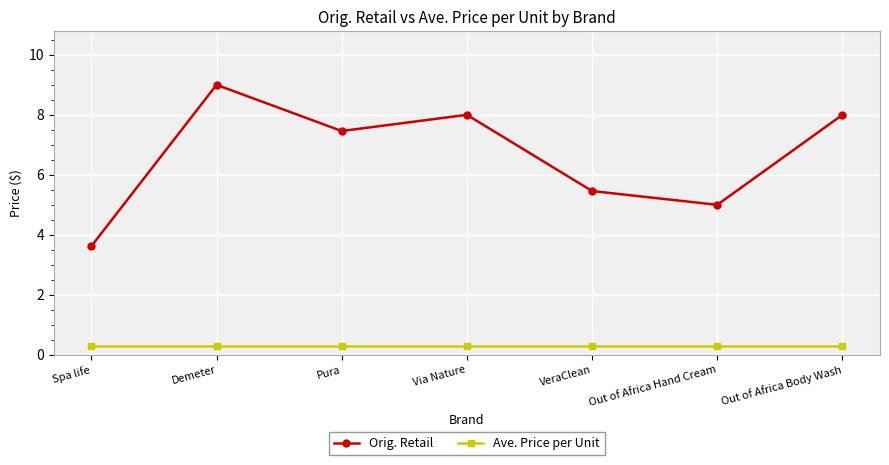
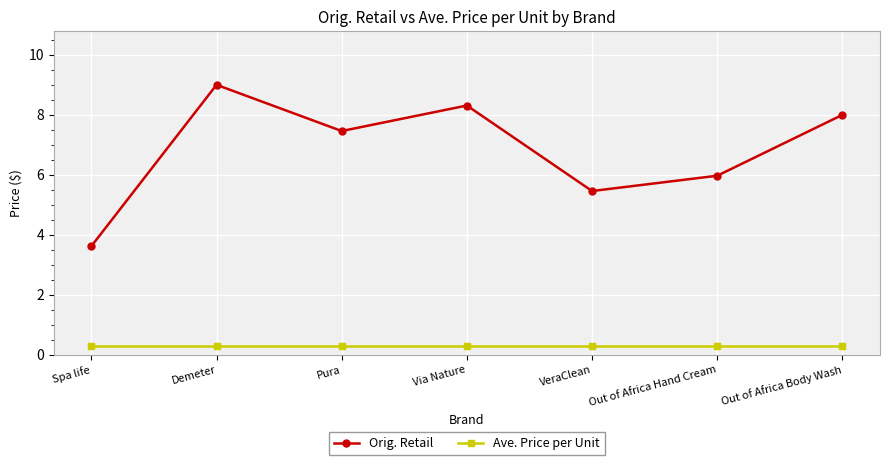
  {
    "Orig. Retail": {
      "Spa life": 3.6,
      "Demeter": 9.0,
      "Pura": 7.5,
-     "Via Nature": 8.0,
+     "Via Nature": 8.3,
      "VeraClean": 5.5,
-     "Out of Africa Hand Cream": 5.0,
+     "Out of Africa Hand Cream": 6.0,
      "Out of Africa Body Wash": 8.0
    },
    "Ave. Price per Unit": {
      "Spa life": 0.3,
      "Demeter": 0.3,
      "Pura": 0.3,
      "Via Nature": 0.3,
      "VeraClean": 0.3,
      "Out of Africa Hand Cream": 0.3,
      "Out of Africa Body Wash": 0.3
    }
  }
